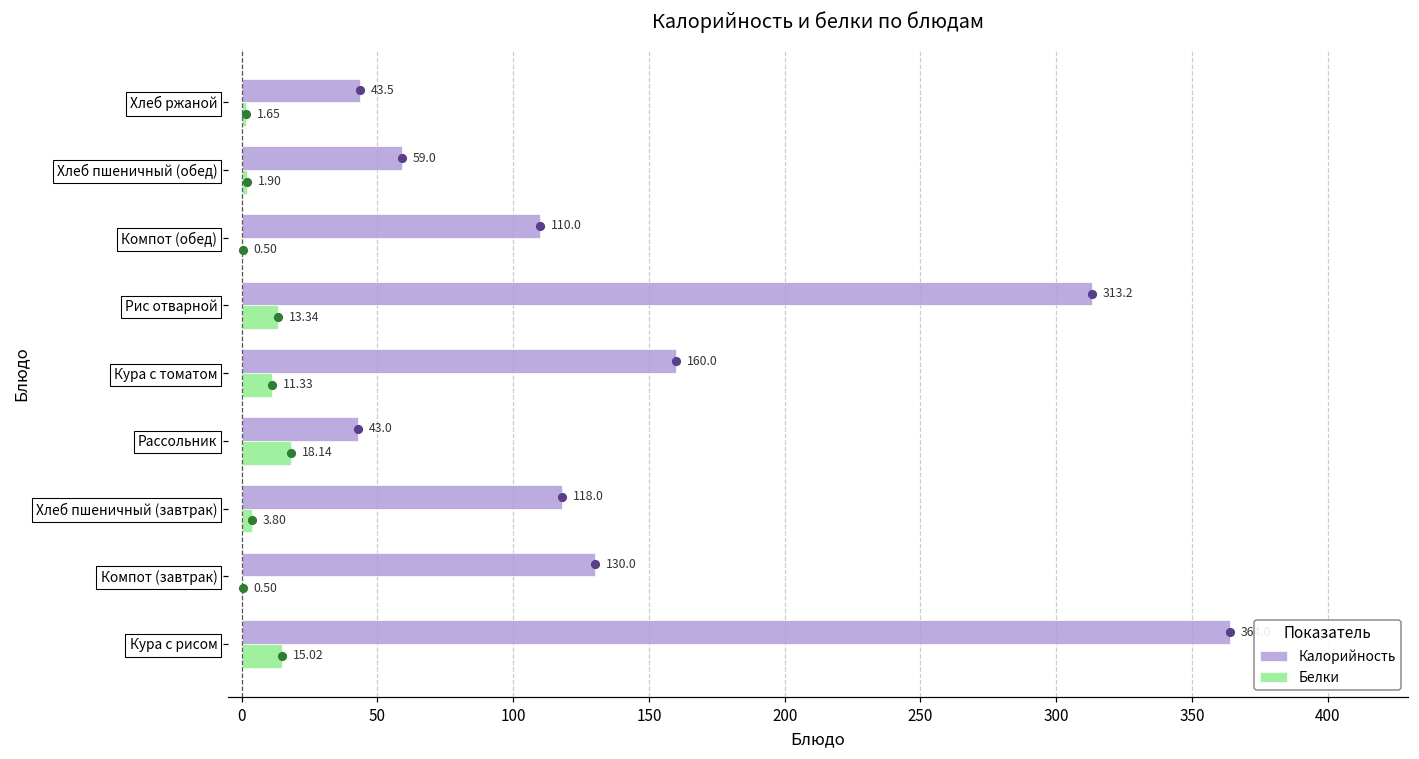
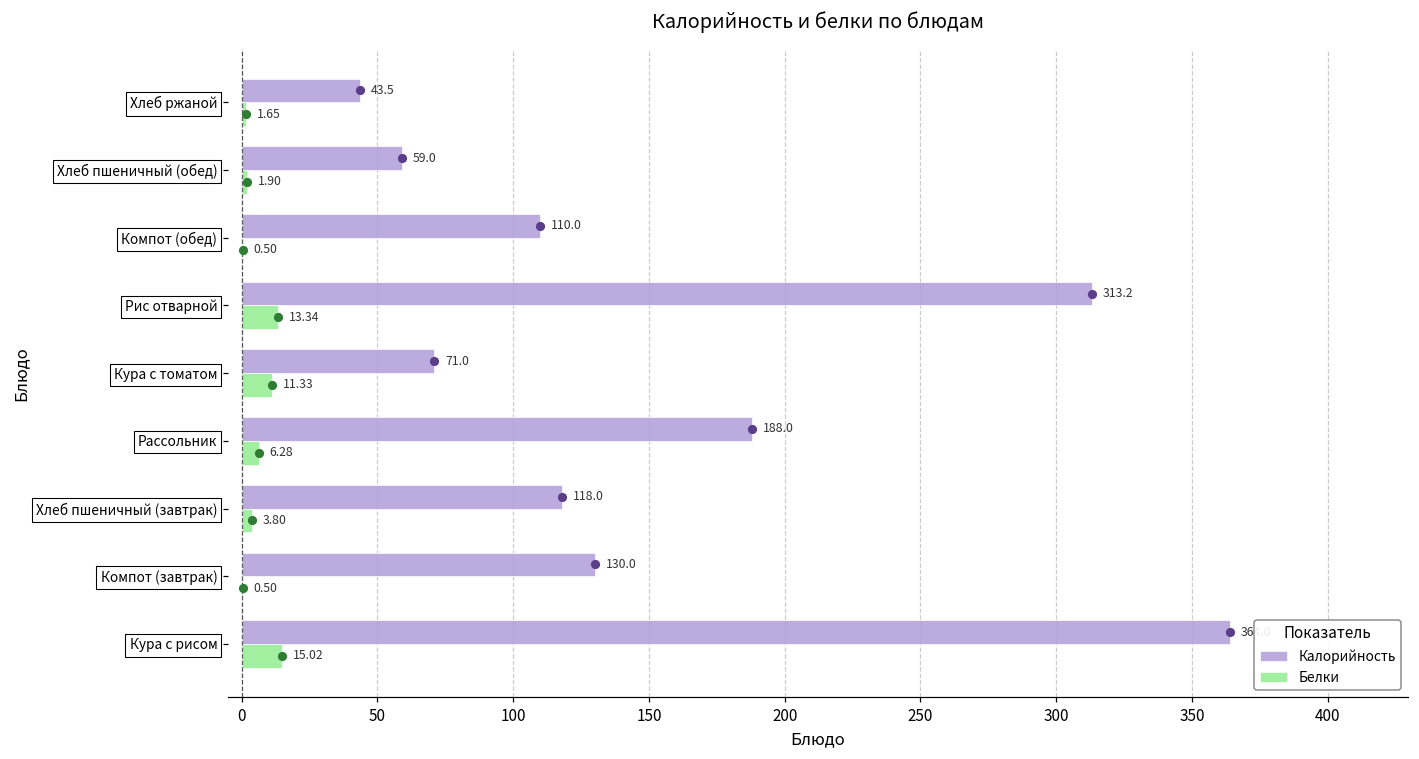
  {
    "Калорийность": {
      "Хлеб ржаной": 43.5,
      "Хлеб пшеничный (обед)": 59.0,
      "Компот (обед)": 110.0,
      "Рис отварной": 313.2,
-     "Кура с томатом": 160.0,
-     "Рассольник": 43.0,
+     "Кура с томатом": 71.0,
+     "Рассольник": 188.0,
      "Хлеб пшеничный (завтрак)": 118.0,
      "Компот (завтрак)": 130.0
    },
    "Белки": {
      "Хлеб ржаной": 1.65,
      "Хлеб пшеничный (обед)": 1.90,
      "Компот (обед)": 0.50,
      "Рис отварной": 13.34,
      "Кура с томатом": 11.33,
-     "Рассольник": 18.14,
+     "Рассольник": 6.28,
      "Хлеб пшеничный (завтрак)": 3.80,
      "Компот (завтрак)": 0.50,
      "Кура с рисом": 15.02
    }
  }
